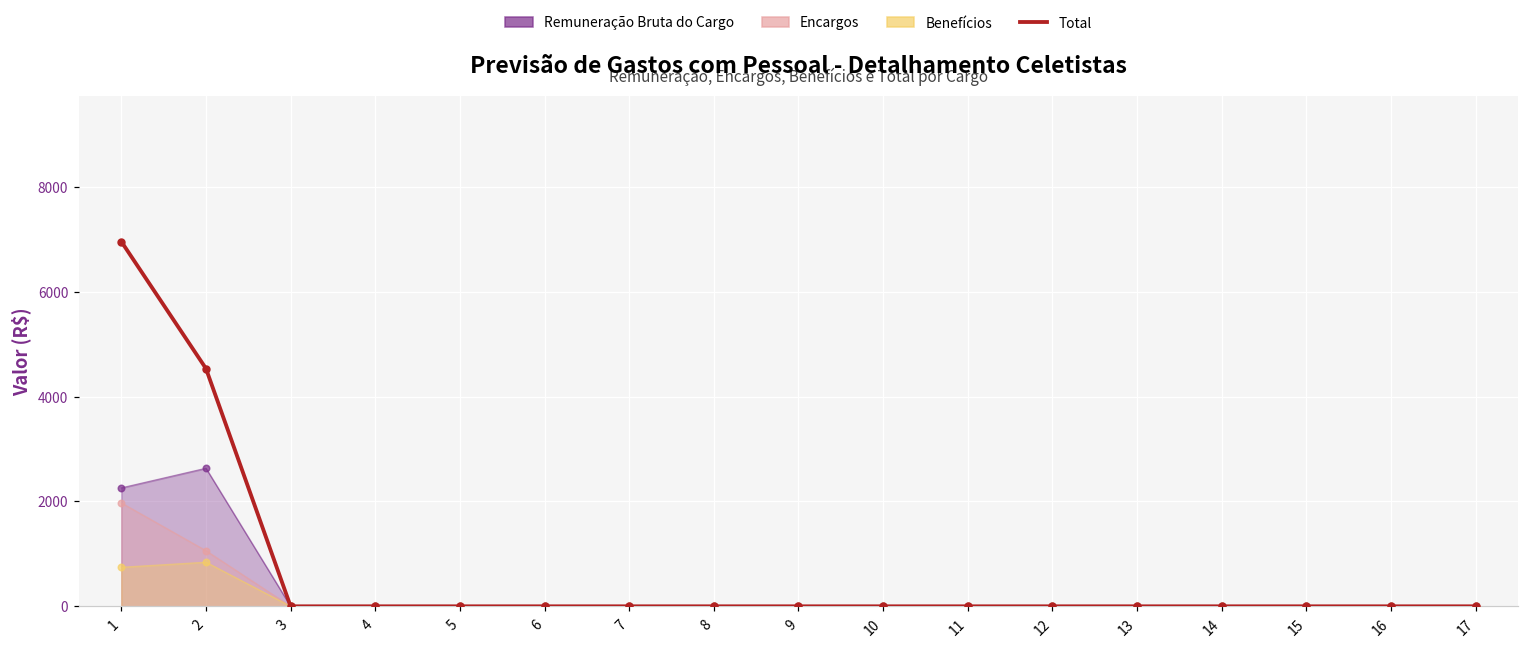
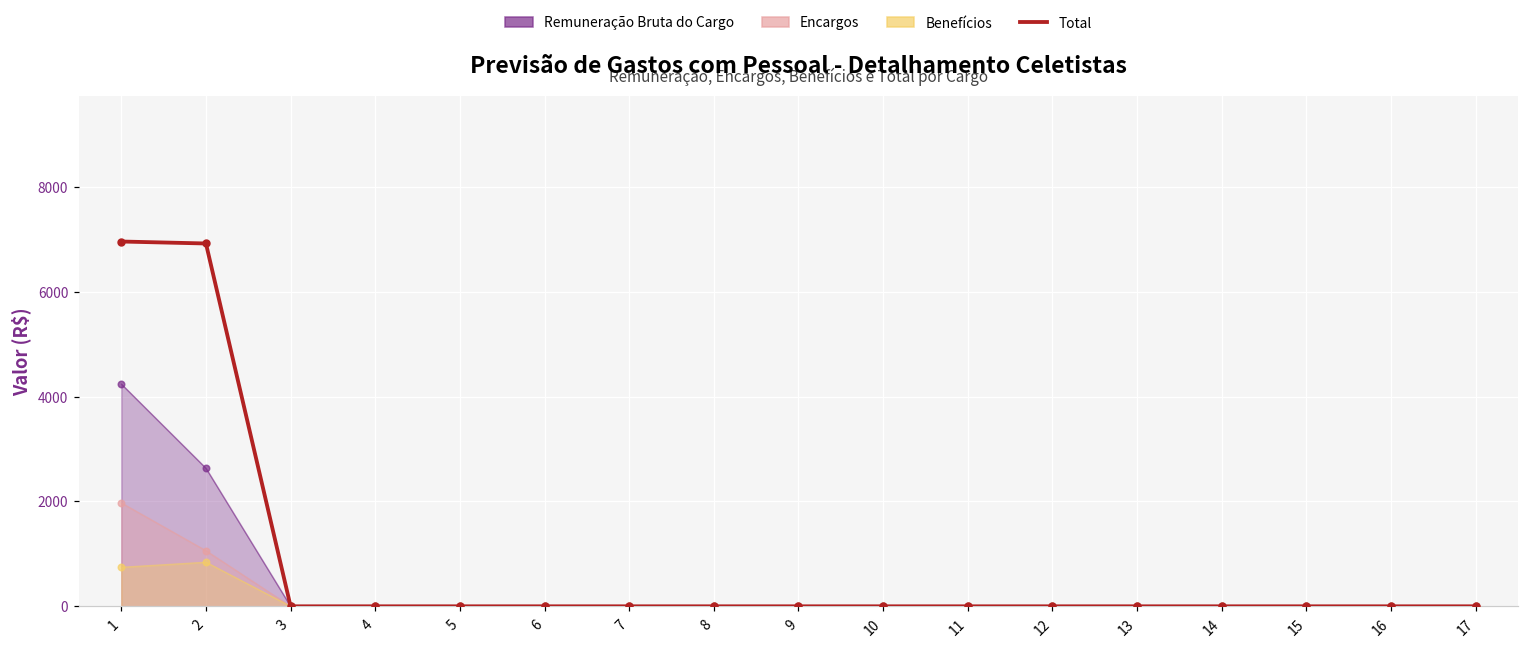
  {
    "Remuneração Bruta do Cargo": {
-     "1": 2300,
+     "1": 4200,
      "2": 2600
    },
    "Total": {
      "1": 7000,
-     "2": 4500
+     "2": 6900
    }
  }
